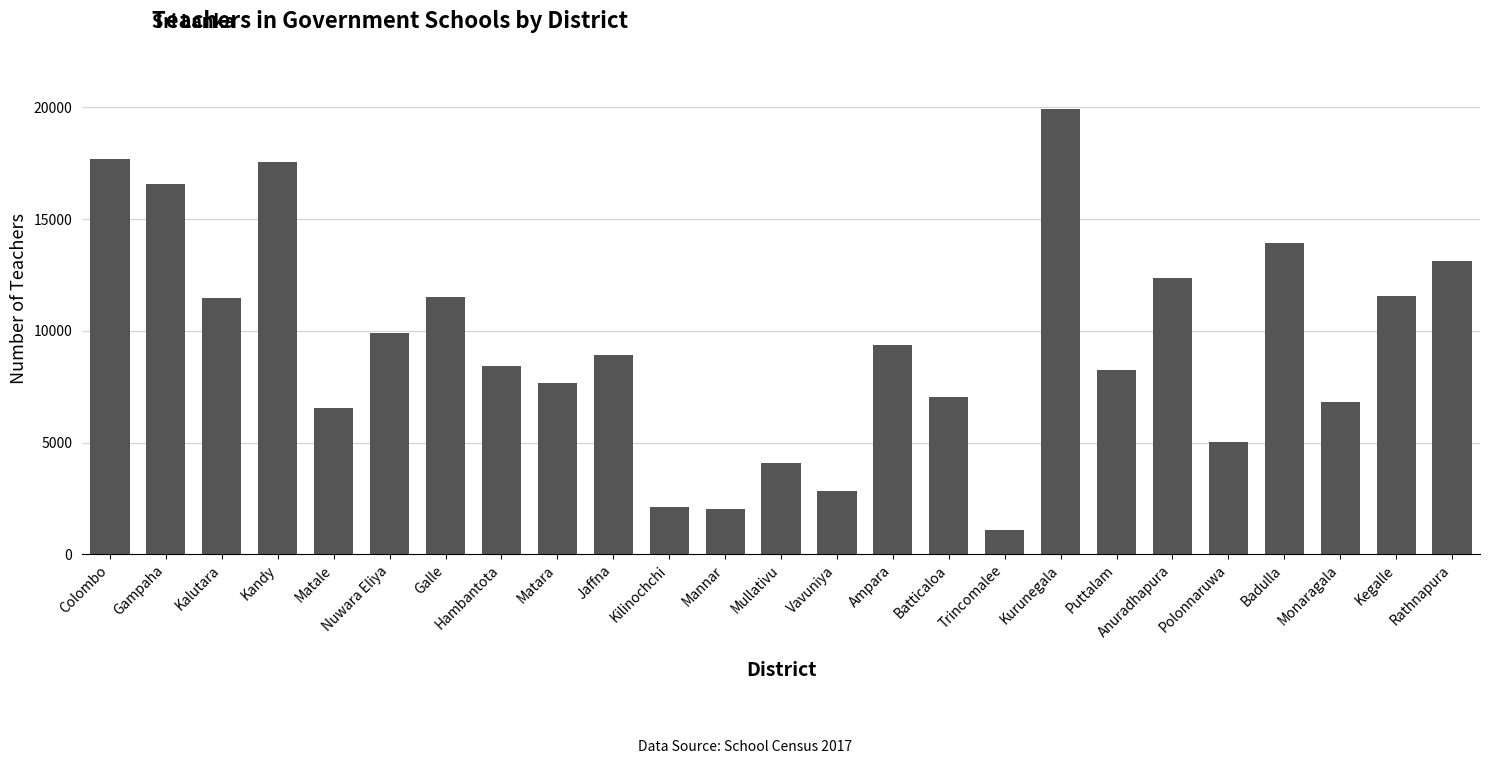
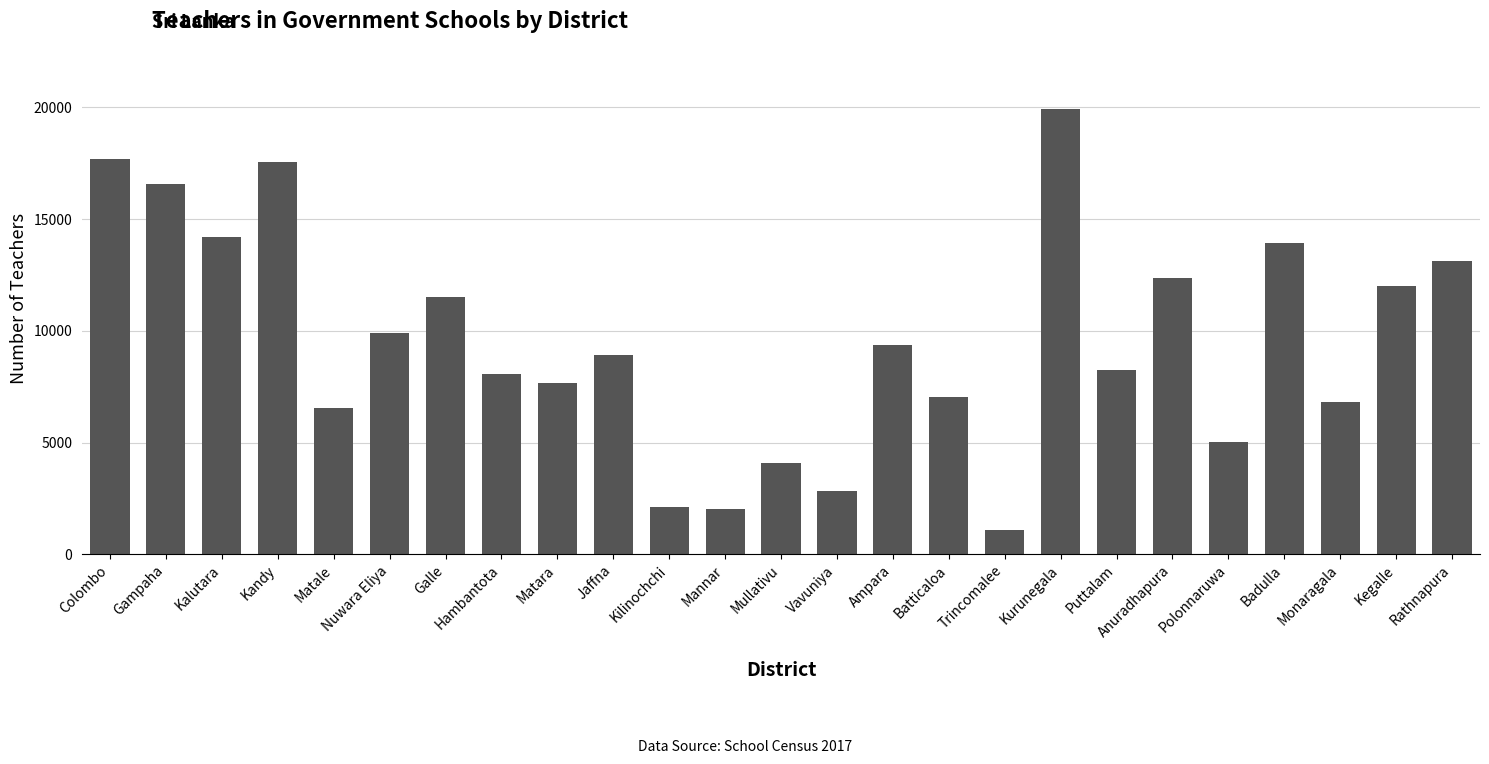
  {
    "Colombo": 17700,
    "Gampaha": 16600,
-   "Kalutara": 11500,
+   "Kalutara": 14200,
    "Kandy": 17500,
    "Matale": 6600,
    "Nuwara Eliya": 9900,
    "Galle": 11500,
-   "Hambantota": 8400,
+   "Hambantota": 8100,
    "Matara": 7600,
    "Jaffna": 8900,
    "Kilinochchi": 2100,
    "Mannar": 2000,
    "Mullativu": 4100,
    "Vavuniya": 2800,
    "Ampara": 9400,
    "Batticaloa": 7000,
    "Trincomalee": 1100,
    "Kurunegala": 19900,
    "Puttalam": 8300,
    "Anuradhapura": 12400,
    "Polonnaruwa": 5000,
    "Badulla": 13900,
    "Monaragala": 6800,
-   "Kegalle": 11600,
+   "Kegalle": 12000,
    "Rathnapura": 13100
  }
